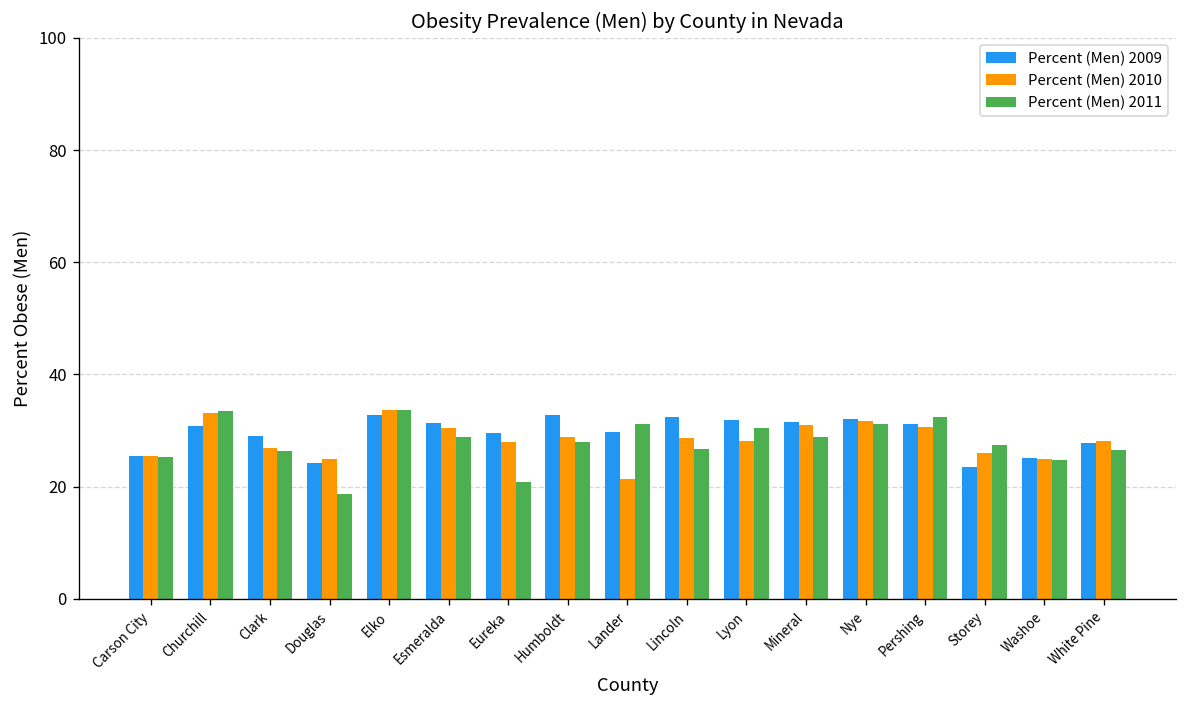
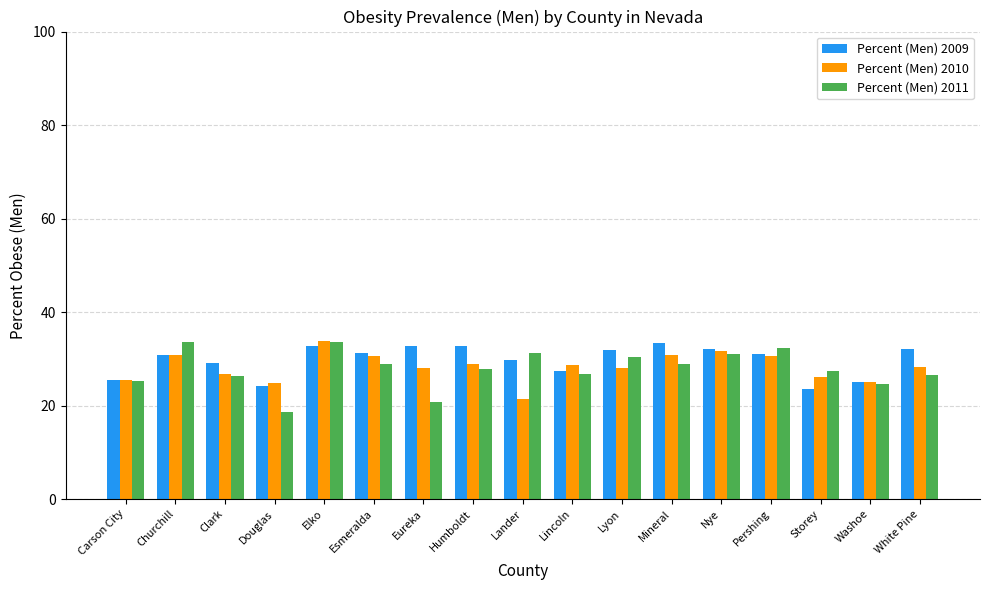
  {
    "Percent (Men) 2009": {
      "Carson City": 26,
      "Churchill": 31,
      "Clark": 29,
      "Douglas": 24,
      "Elko": 33,
      "Esmeralda": 31,
-     "Eureka": 30,
+     "Eureka": 33,
      "Humboldt": 33,
      "Lander": 30,
-     "Lincoln": 33,
+     "Lincoln": 27,
      "Lyon": 32,
-     "Mineral": 32,
+     "Mineral": 33,
      "Nye": 32,
      "Pershing": 31,
      "Storey": 24,
      "Washoe": 25,
-     "White Pine": 28
+     "White Pine": 32
    },
    "Percent (Men) 2010": {
      "Carson City": 25,
-     "Churchill": 33,
+     "Churchill": 31,
      "Clark": 27,
      "Douglas": 25,
      "Elko": 34,
      "Esmeralda": 31,
      "Eureka": 28,
      "Humboldt": 29,
      "Lander": 21,
      "Lincoln": 29,
      "Lyon": 28,
      "Mineral": 31,
      "Nye": 32,
      "Pershing": 31,
      "Storey": 26,
      "Washoe": 25,
      "White Pine": 28
    },
    "Percent (Men) 2011": {
      "Carson City": 25,
      "Churchill": 34,
      "Clark": 26,
      "Douglas": 19,
      "Elko": 34,
      "Esmeralda": 29,
      "Eureka": 21,
      "Humboldt": 28,
      "Lander": 31,
      "Lincoln": 27,
      "Lyon": 30,
      "Mineral": 29,
      "Nye": 31,
      "Pershing": 32,
      "Storey": 27,
      "Washoe": 25,
      "White Pine": 27
    }
  }
